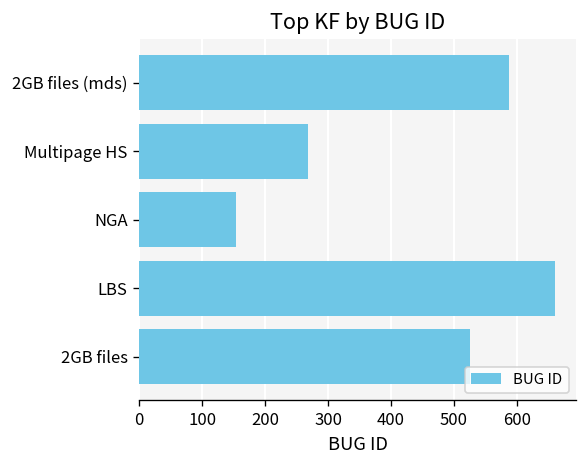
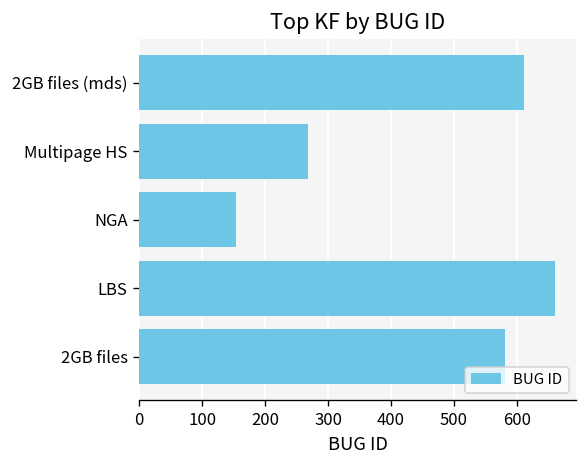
  {
-   "2GB files (mds)": 590,
+   "2GB files (mds)": 610,
    "Multipage HS": 270,
    "NGA": 150,
    "LBS": 660,
-   "2GB files": 530
+   "2GB files": 580
  }
